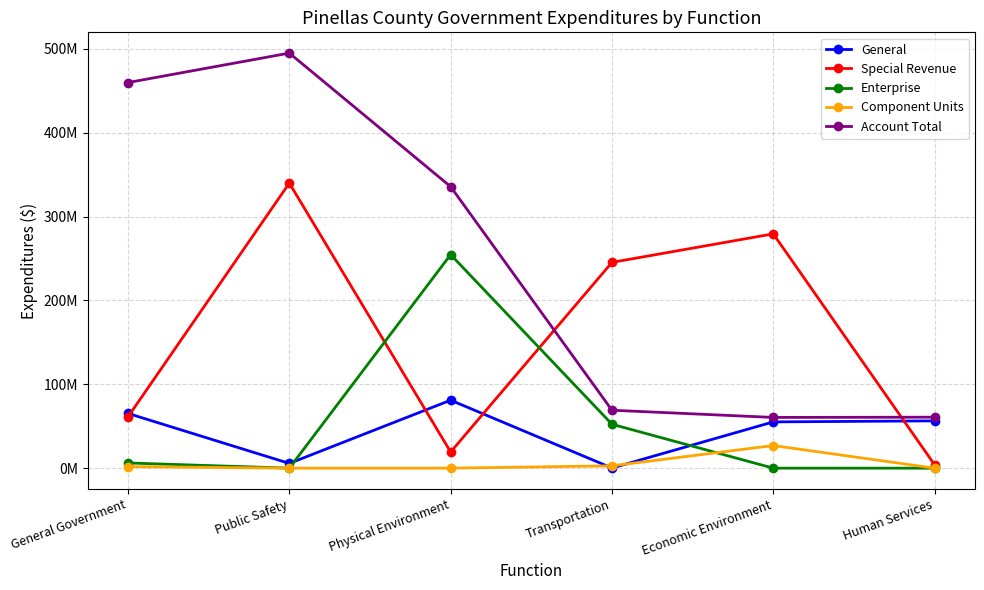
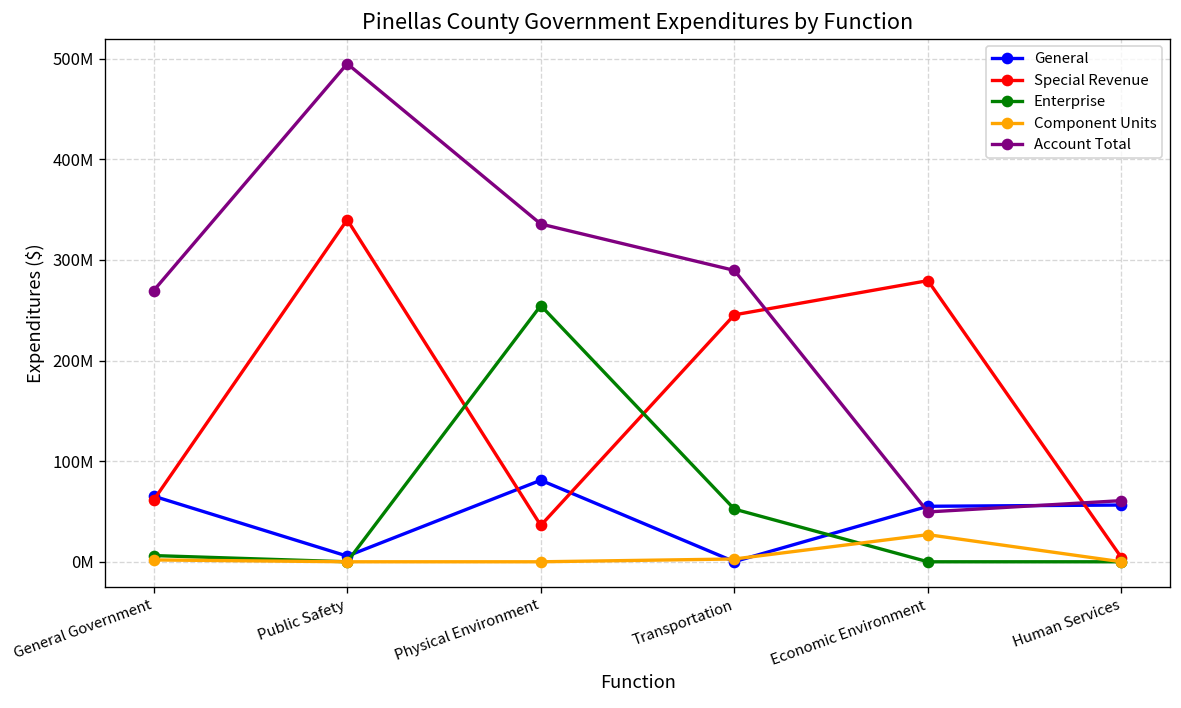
  {
    "General": {
      "General Government": 70000000,
      "Public Safety": 10000000,
      "Physical Environment": 80000000,
      "Economic Environment": 60000000,
      "Human Services": 60000000
    },
    "Special Revenue": {
      "General Government": 60000000,
      "Public Safety": 340000000,
-     "Physical Environment": 20000000,
+     "Physical Environment": 40000000,
      "Transportation": 250000000,
      "Economic Environment": 280000000,
      "Human Services": 0
    },
    "Enterprise": {
      "General Government": 10000000,
      "Physical Environment": 250000000,
      "Transportation": 50000000,
      "Economic Environment": 0
    },
    "Component Units": {
      "General Government": 0,
      "Physical Environment": 0,
      "Economic Environment": 30000000
    },
    "Account Total": {
-     "General Government": 460000000,
+     "General Government": 270000000,
      "Public Safety": 490000000,
      "Physical Environment": 340000000,
-     "Transportation": 70000000,
-     "Economic Environment": 60000000,
+     "Transportation": 290000000,
+     "Economic Environment": 50000000,
      "Human Services": 60000000
    }
  }
